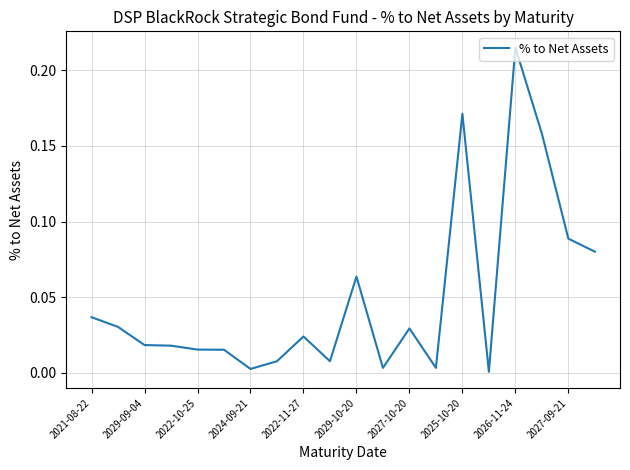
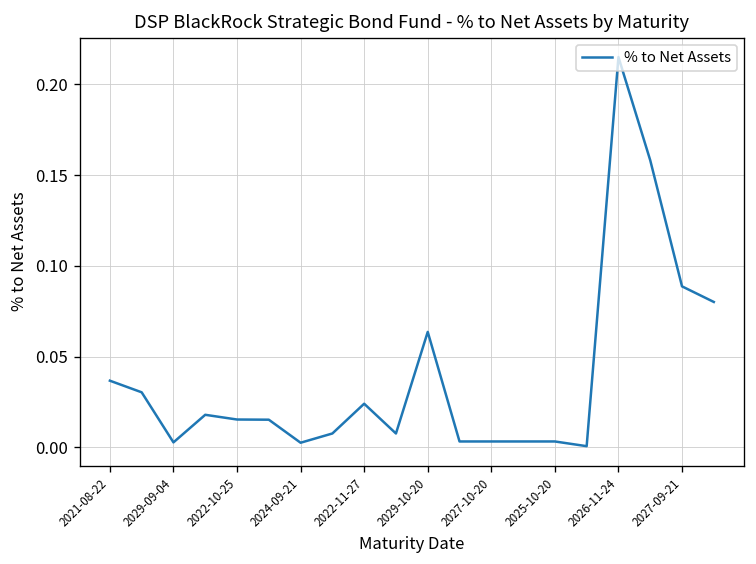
  {
    "2021-08-22": 0.037,
-   "2029-09-04": 0.018,
+   "2029-09-04": 0.003,
    "2022-10-25": 0.015,
    "2024-09-21": 0.003,
    "2022-11-27": 0.024,
    "2029-10-20": 0.064,
-   "2027-10-20": 0.029,
-   "2025-10-20": 0.171,
+   "2027-10-20": 0.003,
+   "2025-10-20": 0.003,
    "2027-09-21": 0.089
  }
